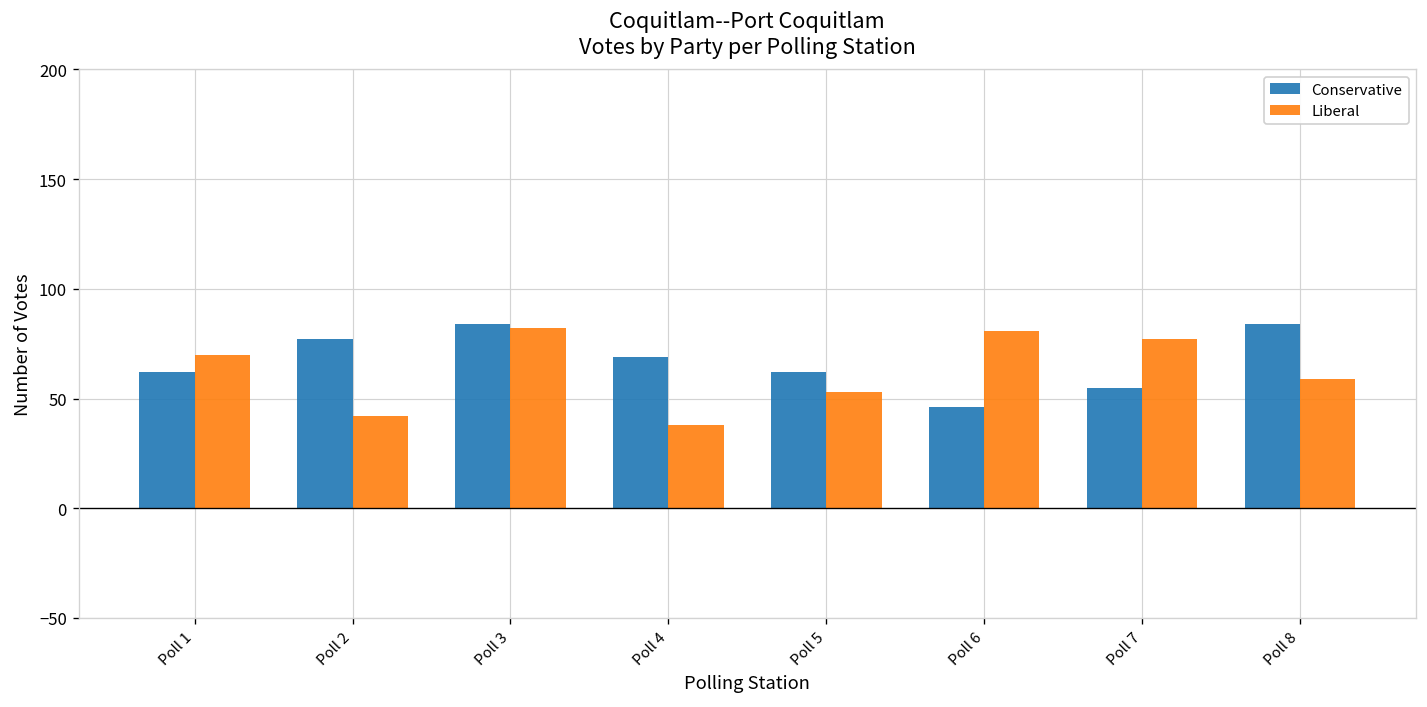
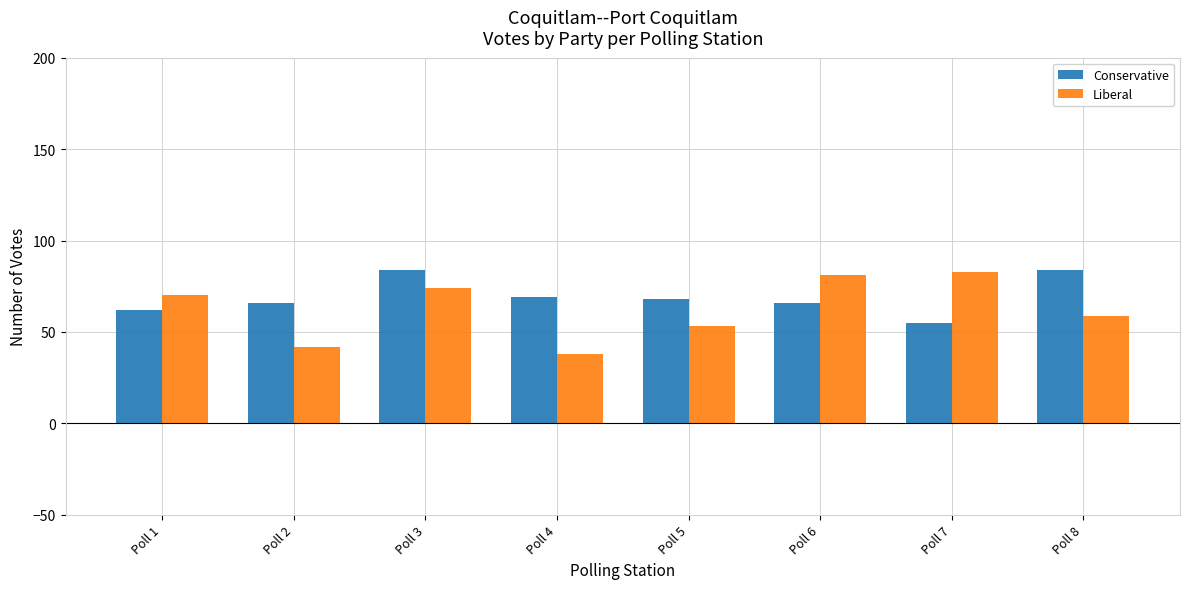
  {
    "Conservative": {
      "Poll 1": 62,
-     "Poll 2": 77,
+     "Poll 2": 66,
      "Poll 3": 84,
      "Poll 4": 69,
-     "Poll 5": 62,
-     "Poll 6": 46,
+     "Poll 5": 68,
+     "Poll 6": 66,
      "Poll 7": 55,
      "Poll 8": 84
    },
    "Liberal": {
      "Poll 1": 70,
      "Poll 2": 42,
-     "Poll 3": 82,
+     "Poll 3": 74,
      "Poll 4": 38,
      "Poll 5": 53,
      "Poll 6": 81,
-     "Poll 7": 77,
+     "Poll 7": 83,
      "Poll 8": 59
    }
  }
